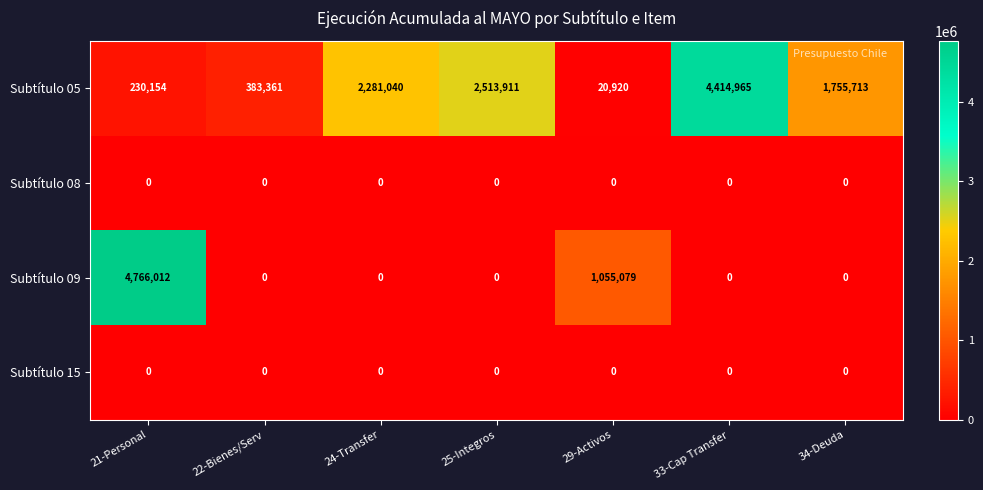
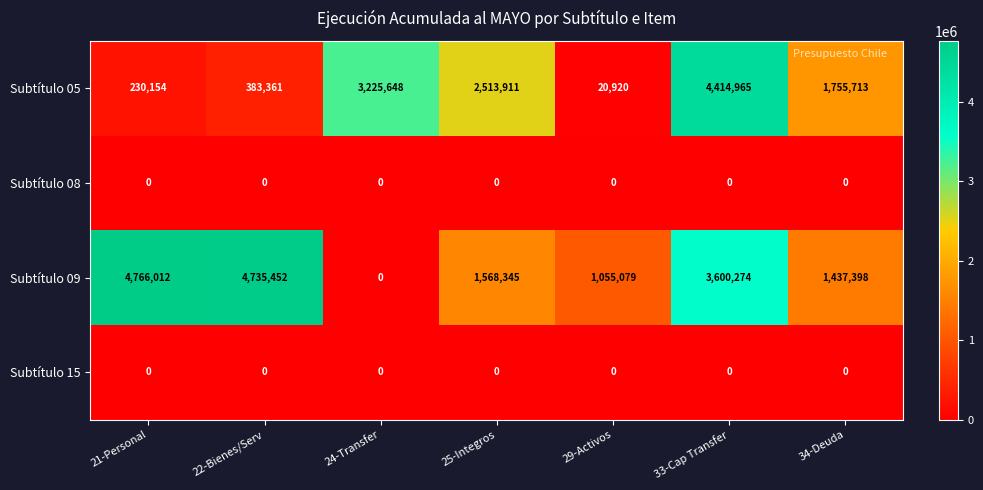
  {
    "Subtítulo 05": {
      "21-Personal": "230,154",
      "22-Bienes/Serv": "383,361",
-     "24-Transfer": "2,281,040",
+     "24-Transfer": "3,225,648",
      "25-Integros": "2,513,911",
      "29-Activos": "20,920",
      "33-Cap Transfer": "4,414,965"
    },
    "Subtítulo 08": {
      "21-Personal": "0",
      "22-Bienes/Serv": "0",
      "24-Transfer": "0",
      "25-Integros": "0",
      "29-Activos": "0",
      "33-Cap Transfer": "0",
      "34-Deuda": "0"
    },
    "Subtítulo 09": {
      "21-Personal": "4,766,012",
-     "22-Bienes/Serv": "0",
+     "22-Bienes/Serv": "4,735,452",
      "24-Transfer": "0",
-     "25-Integros": "0",
+     "25-Integros": "1,568,345",
      "29-Activos": "1,055,079",
-     "33-Cap Transfer": "0",
-     "34-Deuda": "0"
+     "33-Cap Transfer": "3,600,274",
+     "34-Deuda": "1,437,398"
    },
    "Subtítulo 15": {
      "21-Personal": "0",
      "22-Bienes/Serv": "0",
      "24-Transfer": "0",
      "25-Integros": "0",
      "29-Activos": "0",
      "33-Cap Transfer": "0",
      "34-Deuda": "0"
    }
  }
